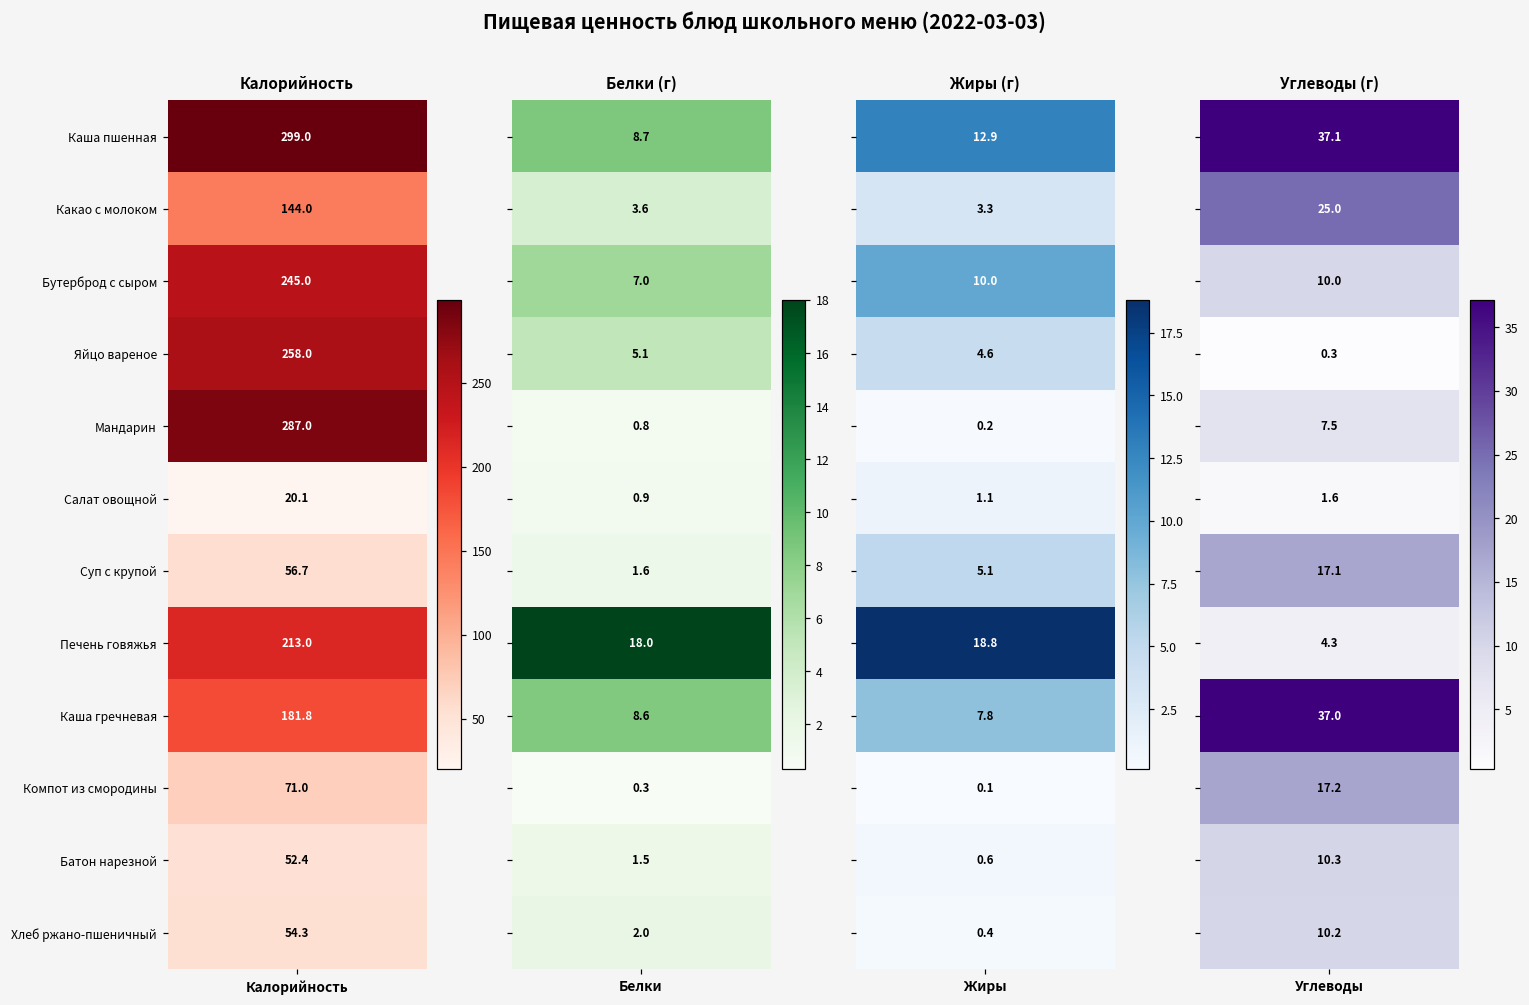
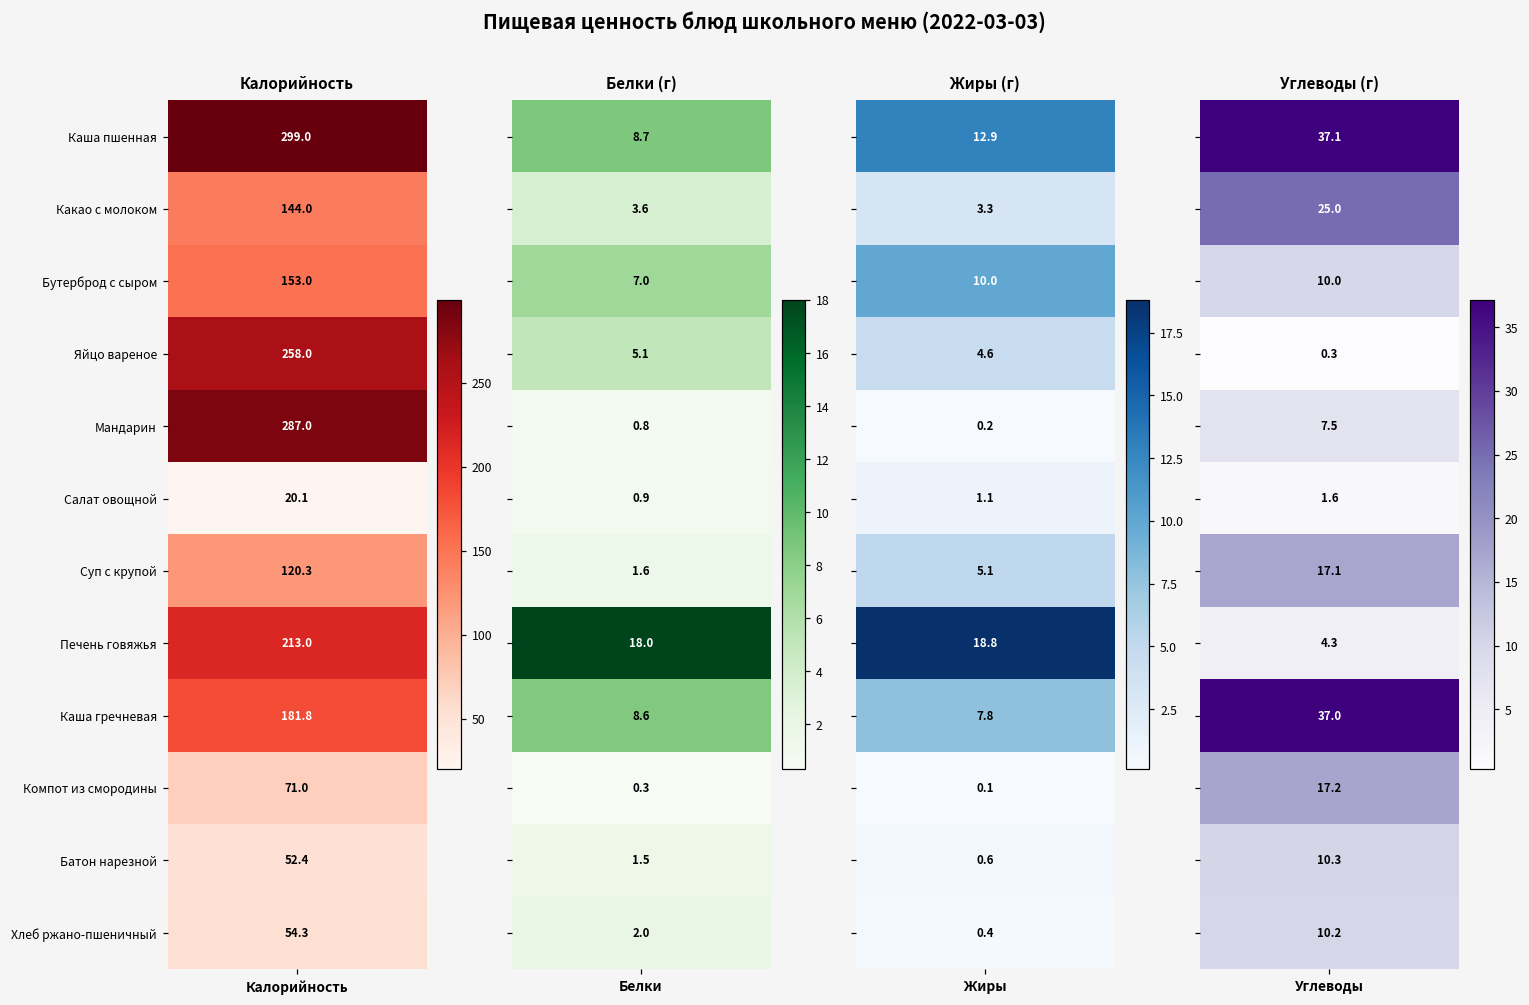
  {
    "Калорийность": {
      "Каша пшенная": {
        "Калорийность": 299.0
      },
      "Какао с молоком": {
        "Калорийность": 144.0
      },
      "Бутерброд с сыром": {
-       "Калорийность": 245.0
+       "Калорийность": 153.0
      },
      "Яйцо вареное": {
        "Калорийность": 258.0
      },
      "Мандарин": {
        "Калорийность": 287.0
      },
      "Салат овощной": {
        "Калорийность": 20.1
      },
      "Суп с крупой": {
-       "Калорийность": 56.7
+       "Калорийность": 120.3
      },
      "Печень говяжья": {
        "Калорийность": 213.0
      },
      "Каша гречневая": {
        "Калорийность": 181.8
      },
      "Компот из смородины": {
        "Калорийность": 71.0
      },
      "Батон нарезной": {
        "Калорийность": 52.4
      },
      "Хлеб ржано-пшеничный": {
        "Калорийность": 54.3
      }
    }
  }
